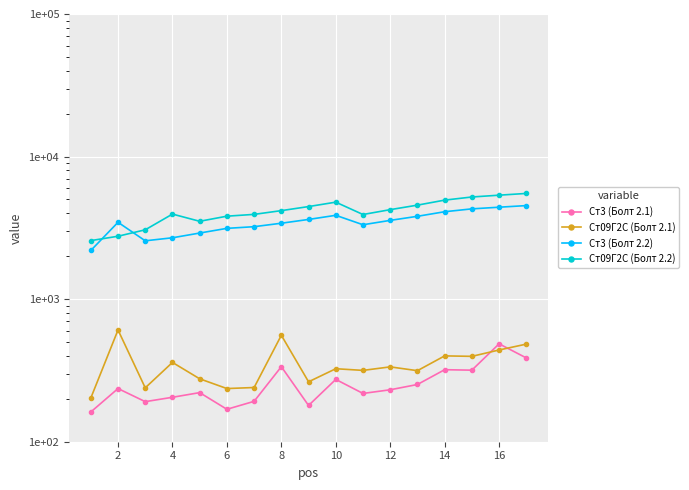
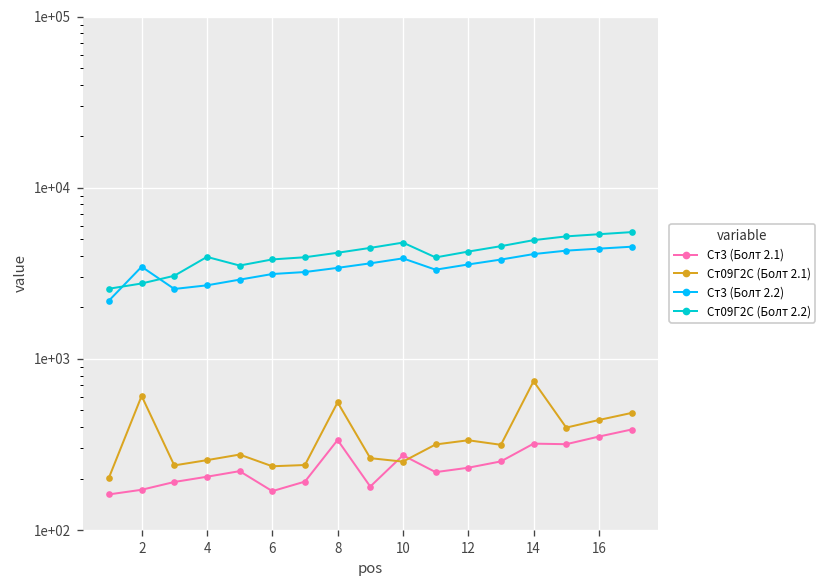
  {
    "Ст3 (Болт 2.1)": {
-     "2": 240,
+     "2": 170,
      "4": 210,
      "6": 170,
      "8": 340,
      "10": 270,
      "12": 230,
      "14": 320,
-     "16": 490
+     "16": 350
    },
    "Ст09Г2С (Болт 2.1)": {
      "2": 610,
-     "4": 360,
+     "4": 260,
      "6": 240,
      "8": 560,
-     "10": 330,
+     "10": 250,
      "12": 330,
-     "14": 400,
+     "14": 700,
      "16": 440
    }
  }
